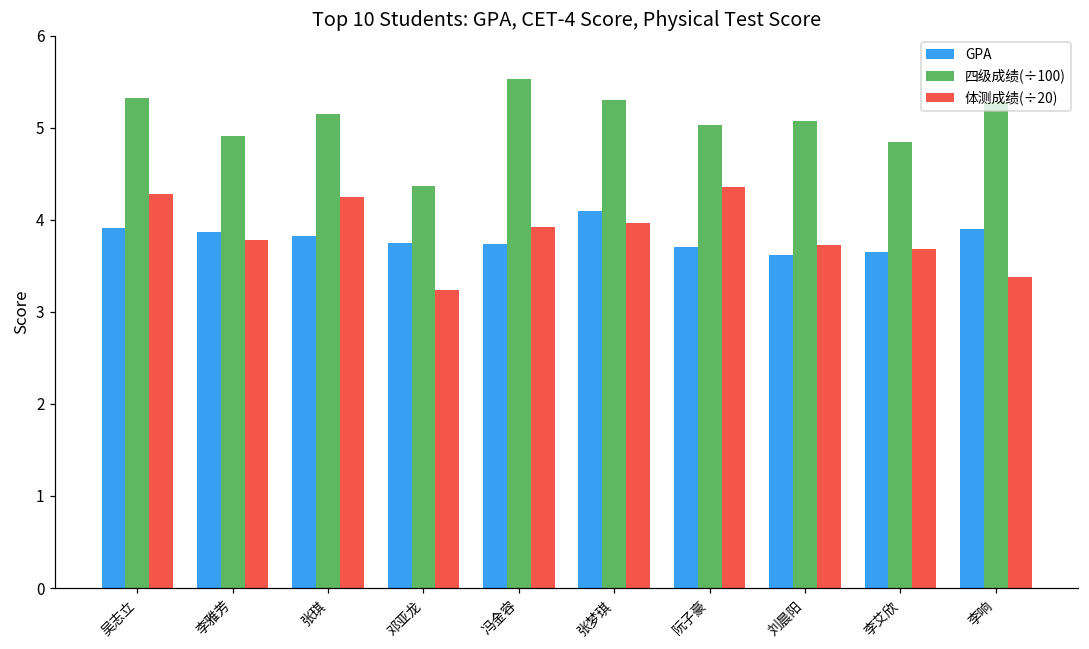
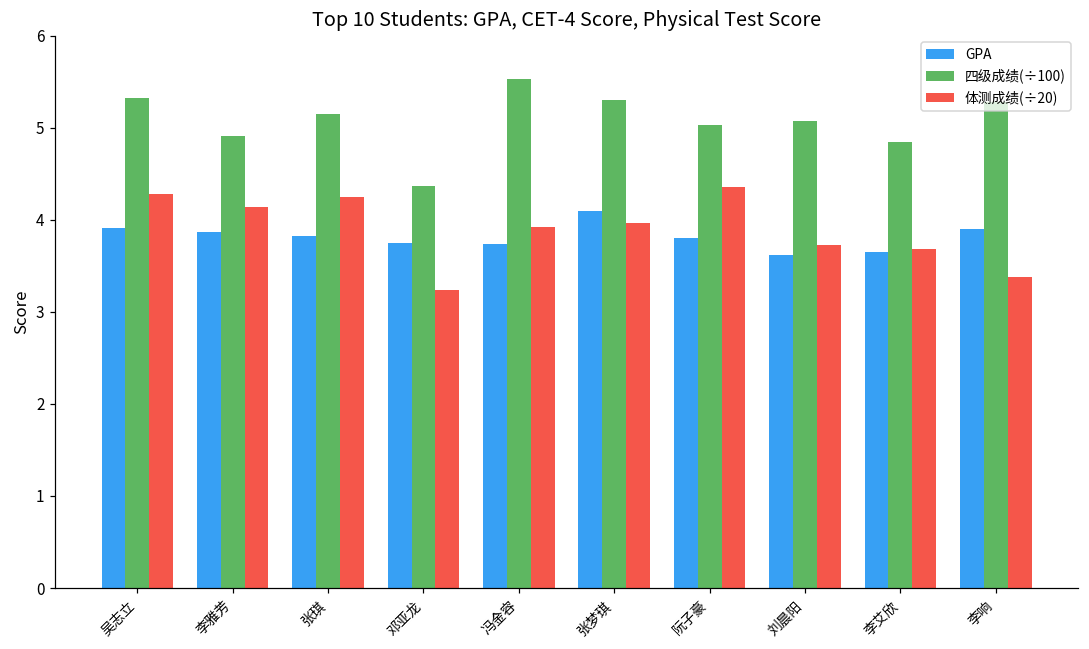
  {
    "GPA": {
      "吴志立": 3.9,
      "李雅芳": 3.9,
      "张琪": 3.8,
      "邓亚龙": 3.8,
      "冯金容": 3.7,
      "张梦琪": 4.1,
-     "阮子豪": 3.7,
+     "阮子豪": 3.8,
      "刘晨阳": 3.6,
      "李艾欣": 3.7,
      "李响": 3.9
    },
    "四级成绩(÷100)": {
      "吴志立": 5.3,
      "李雅芳": 4.9,
      "张琪": 5.2,
      "邓亚龙": 4.4,
      "冯金容": 5.5,
      "张梦琪": 5.3,
      "阮子豪": 5.0,
      "刘晨阳": 5.1,
      "李艾欣": 4.8
    },
    "体测成绩(÷20)": {
      "吴志立": 4.3,
-     "李雅芳": 3.8,
+     "李雅芳": 4.1,
      "张琪": 4.2,
      "邓亚龙": 3.2,
      "冯金容": 3.9,
      "张梦琪": 4.0,
      "阮子豪": 4.4,
      "刘晨阳": 3.7,
      "李艾欣": 3.7,
      "李响": 3.4
    }
  }
